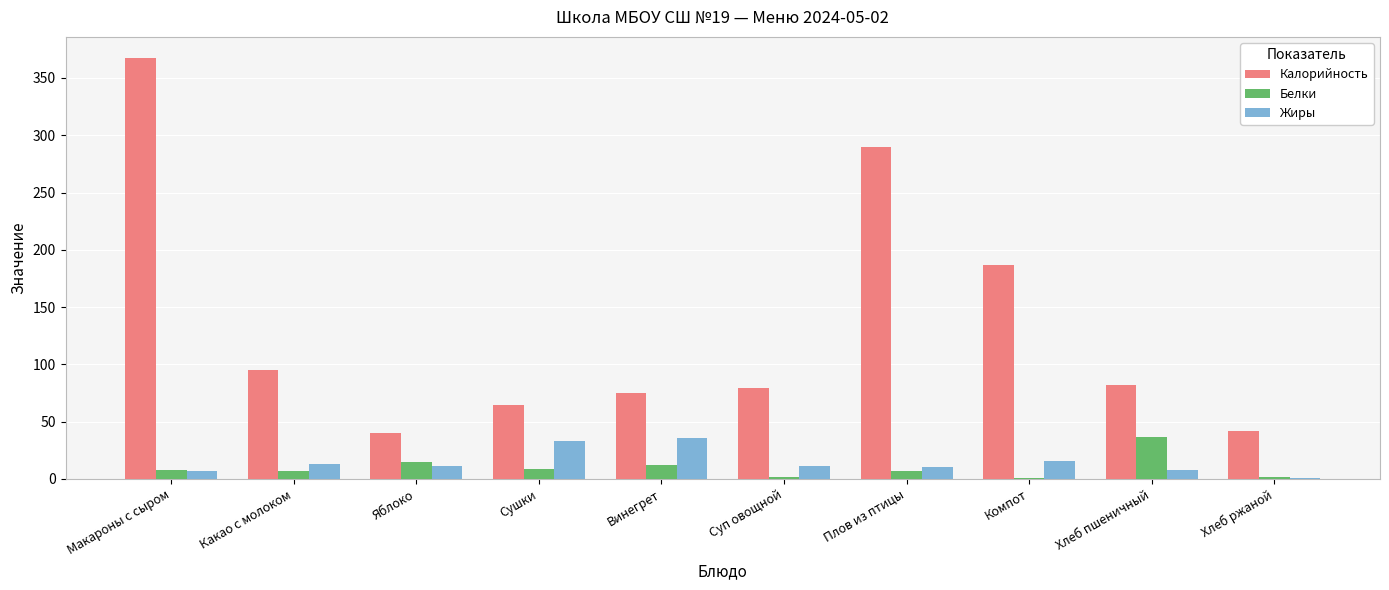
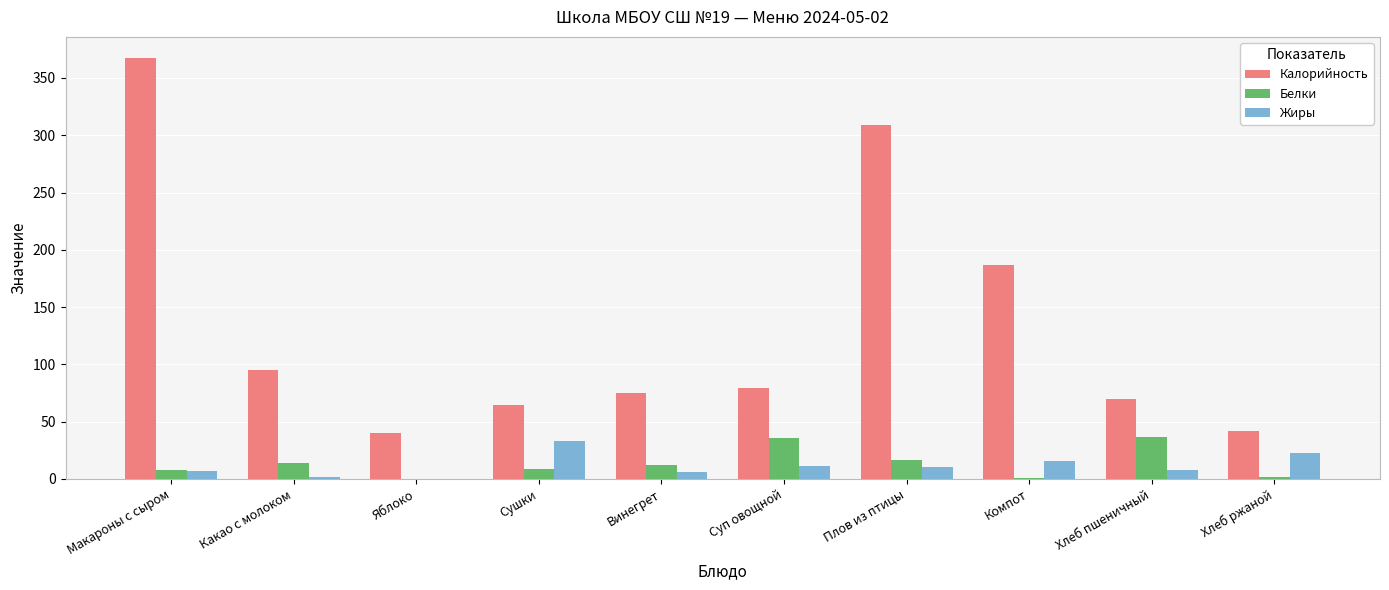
  {
    "Калорийность": {
      "Макароны с сыром": 368,
      "Какао с молоком": 95,
      "Яблоко": 40,
      "Сушки": 65,
      "Винегрет": 75,
      "Суп овощной": 80,
-     "Плов из птицы": 290,
+     "Плов из птицы": 309,
      "Компот": 186,
-     "Хлеб пшеничный": 82,
+     "Хлеб пшеничный": 70,
      "Хлеб ржаной": 42
    },
    "Белки": {
      "Макароны с сыром": 8,
-     "Какао с молоком": 7,
-     "Яблоко": 15,
+     "Какао с молоком": 14,
+     "Яблоко": 0,
      "Сушки": 9,
      "Винегрет": 13,
-     "Суп овощной": 1,
-     "Плов из птицы": 7,
+     "Суп овощной": 36,
+     "Плов из птицы": 17,
      "Хлеб пшеничный": 36
    },
    "Жиры": {
      "Макароны с сыром": 7,
-     "Какао с молоком": 13,
-     "Яблоко": 11,
+     "Какао с молоком": 1,
+     "Яблоко": 0,
      "Сушки": 33,
-     "Винегрет": 36,
+     "Винегрет": 6,
      "Суп овощной": 12,
      "Плов из птицы": 11,
      "Компот": 16,
      "Хлеб пшеничный": 8,
-     "Хлеб ржаной": 0
+     "Хлеб ржаной": 23
    }
  }
